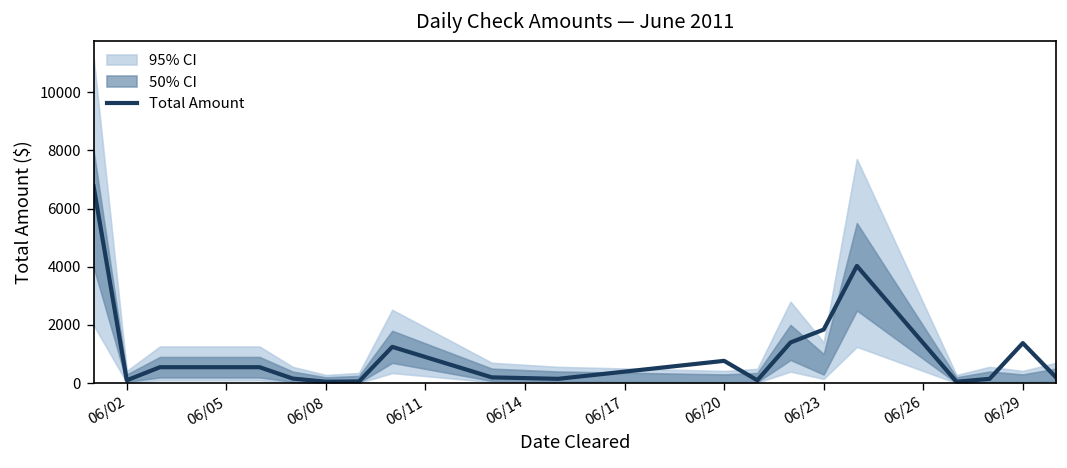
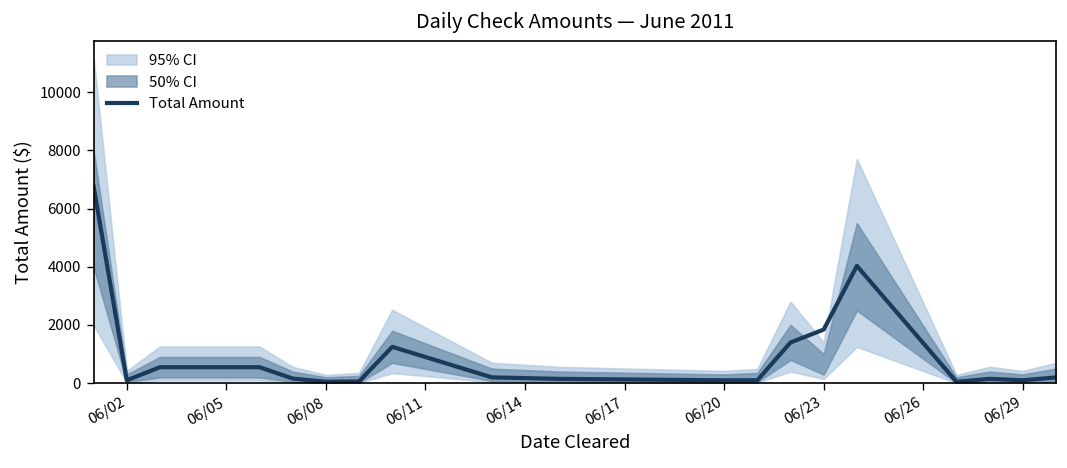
  {
    "Total Amount": {
      "06/02": 100,
      "06/08": 100,
-     "06/20": 800,
+     "06/20": 100,
      "06/23": 1800,
-     "06/29": 1400
+     "06/29": 100
    }
  }
